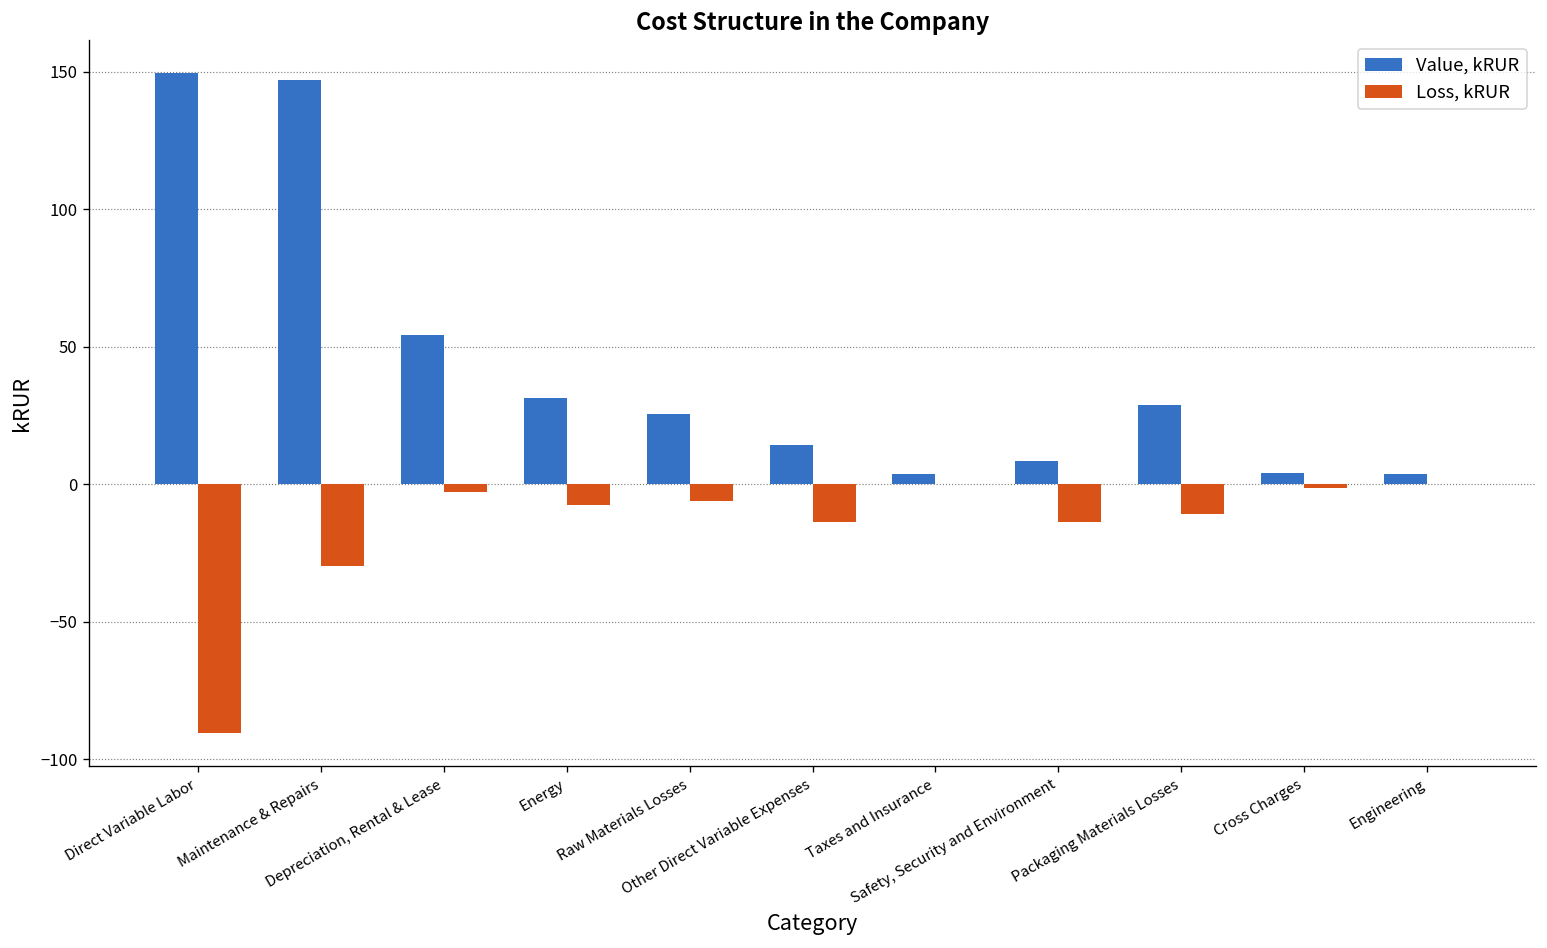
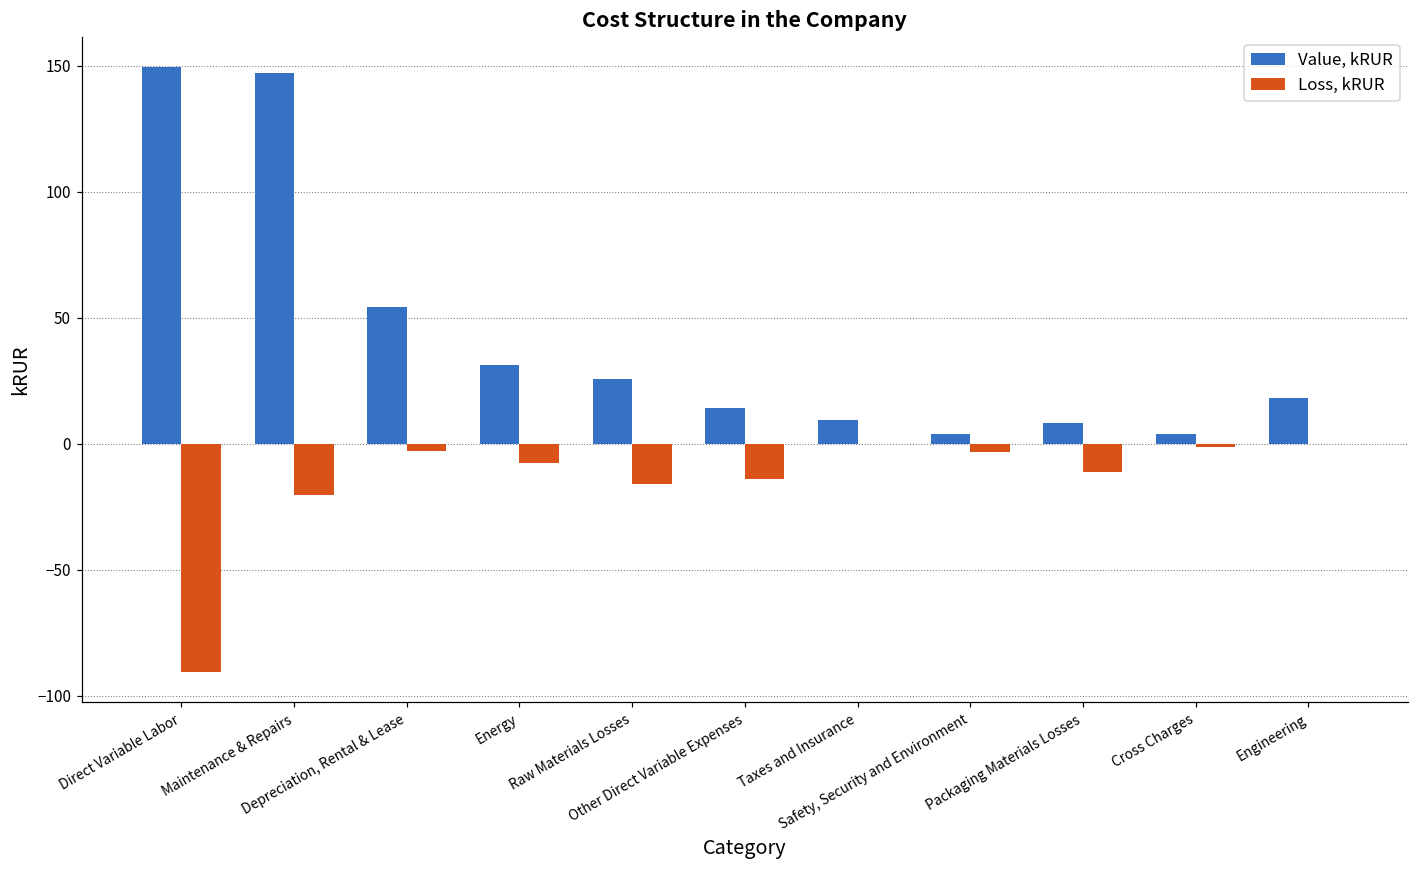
  {
    "Value, kRUR": {
      "Direct Variable Labor": 150,
      "Maintenance & Repairs": 147,
      "Depreciation, Rental & Lease": 54,
      "Energy": 31,
      "Raw Materials Losses": 26,
      "Other Direct Variable Expenses": 14,
-     "Taxes and Insurance": 4,
-     "Safety, Security and Environment": 9,
-     "Packaging Materials Losses": 29,
+     "Taxes and Insurance": 10,
+     "Safety, Security and Environment": 4,
+     "Packaging Materials Losses": 8,
      "Cross Charges": 4,
-     "Engineering": 4
+     "Engineering": 18
    },
    "Loss, kRUR": {
      "Direct Variable Labor": -90,
-     "Maintenance & Repairs": -30,
+     "Maintenance & Repairs": -20,
      "Depreciation, Rental & Lease": -3,
      "Energy": -7,
-     "Raw Materials Losses": -6,
+     "Raw Materials Losses": -16,
      "Other Direct Variable Expenses": -14,
      "Taxes and Insurance": 0,
-     "Safety, Security and Environment": -14,
+     "Safety, Security and Environment": -3,
      "Packaging Materials Losses": -11,
      "Cross Charges": -1,
      "Engineering": 0
    }
  }
